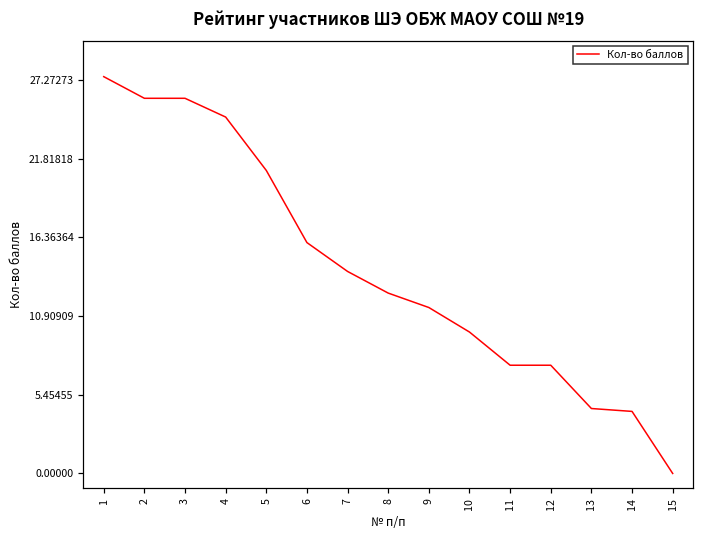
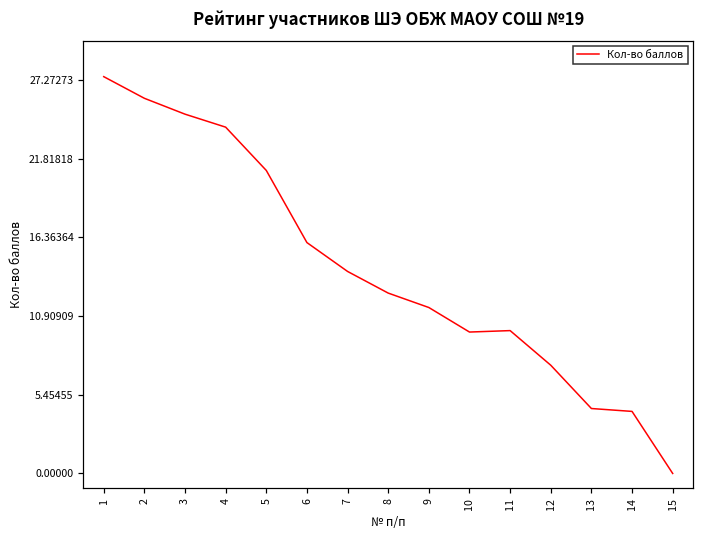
  {
    "1": 27.5,
    "2": 26.0,
-   "3": 26.0,
-   "4": 24.7,
+   "3": 24.9,
+   "4": 24.0,
    "5": 21.0,
    "6": 16.0,
    "7": 14.0,
    "8": 12.5,
    "9": 11.5,
    "10": 9.8,
-   "11": 7.5,
+   "11": 9.9,
    "12": 7.5,
    "13": 4.5,
    "14": 4.3,
    "15": 0.0
  }
